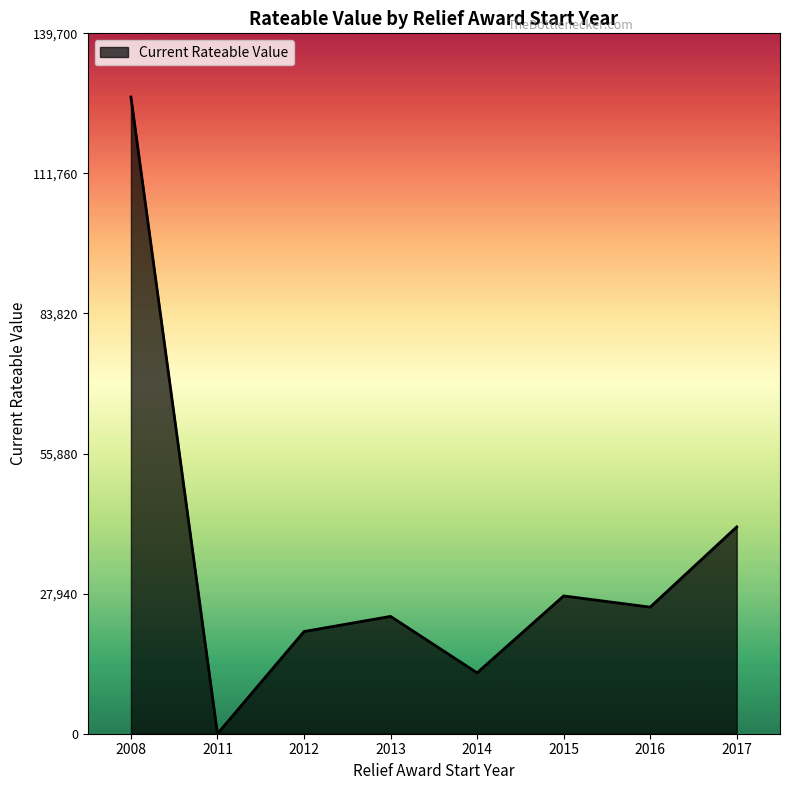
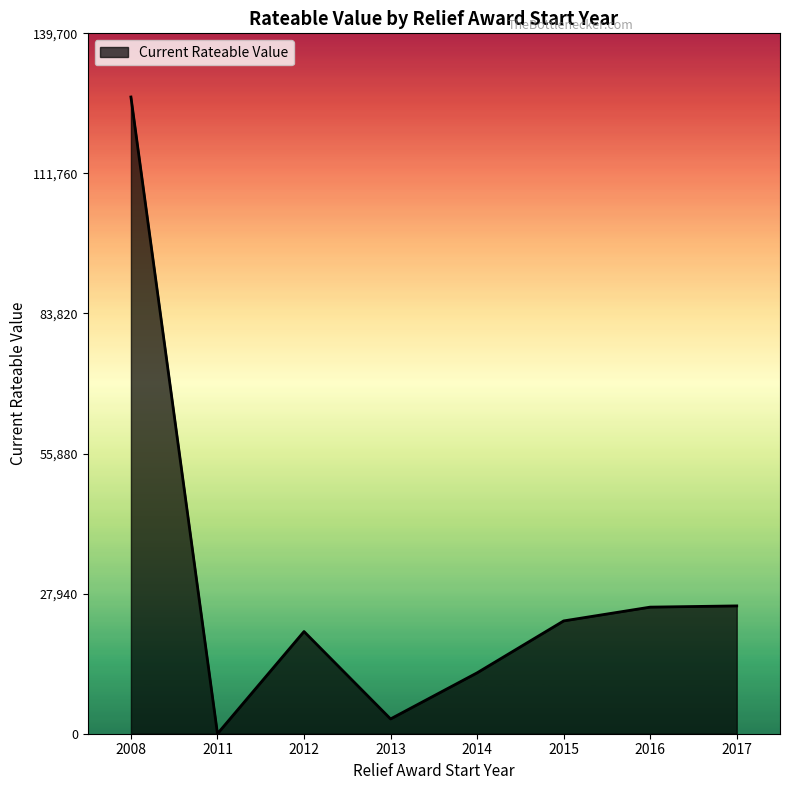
  {
    "2008": "127,000",
    "2011": "0",
    "2012": "20,000",
-   "2013": "23,000",
+   "2013": "3,000",
    "2014": "12,000",
-   "2015": "27,000",
+   "2015": "23,000",
    "2016": "25,000",
-   "2017": "41,000"
+   "2017": "25,000"
  }
